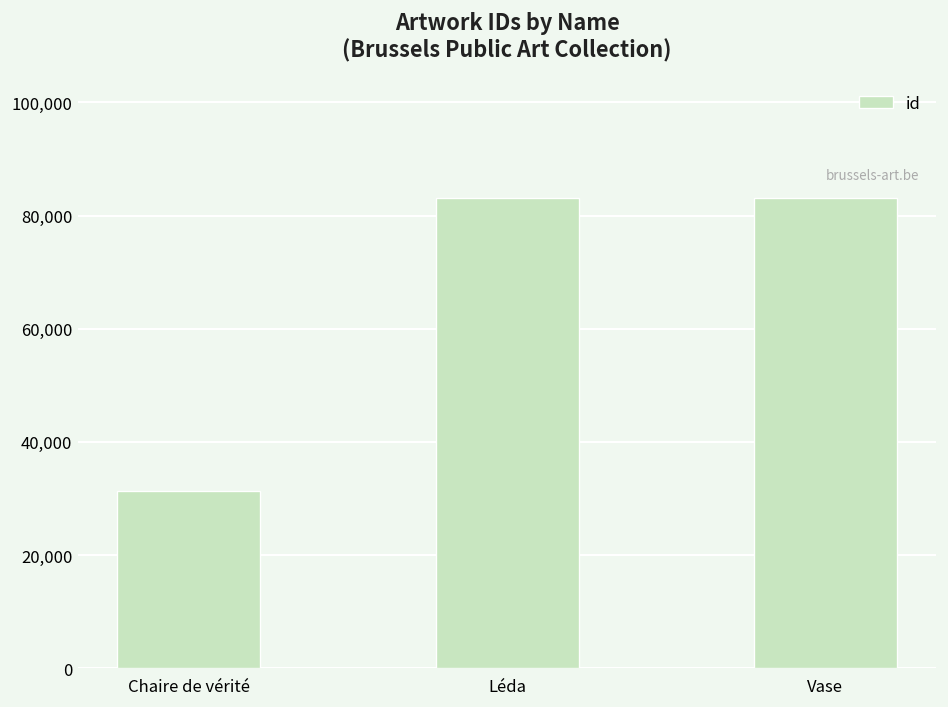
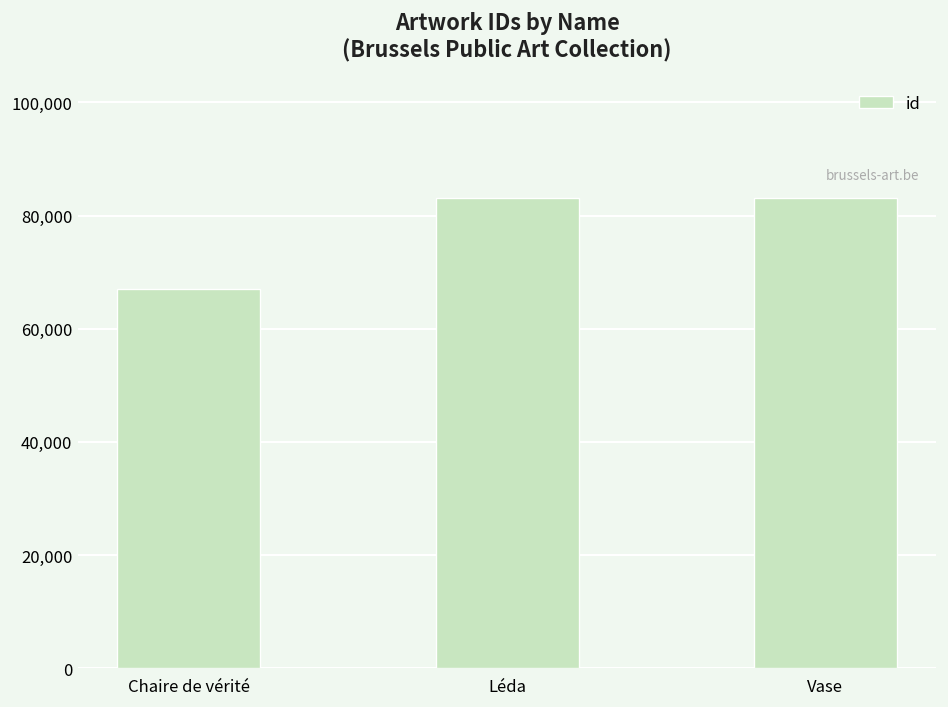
  {
-   "Chaire de vérité": "31,000",
+   "Chaire de vérité": "67,000",
    "Léda": "83,000",
    "Vase": "83,000"
  }
